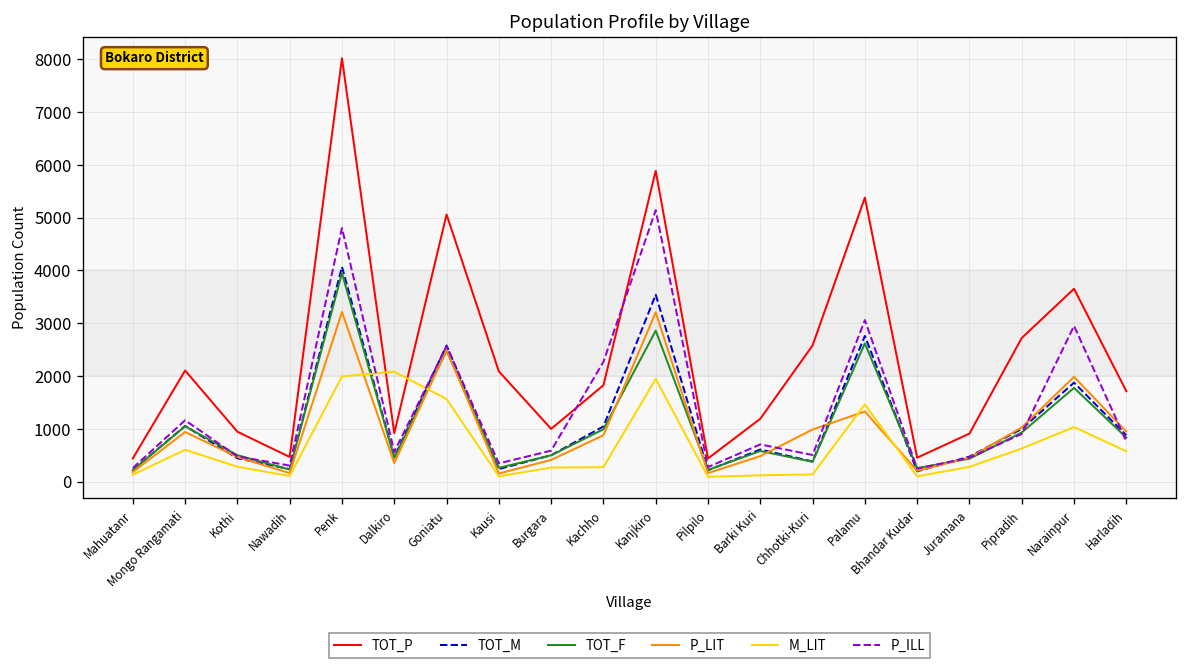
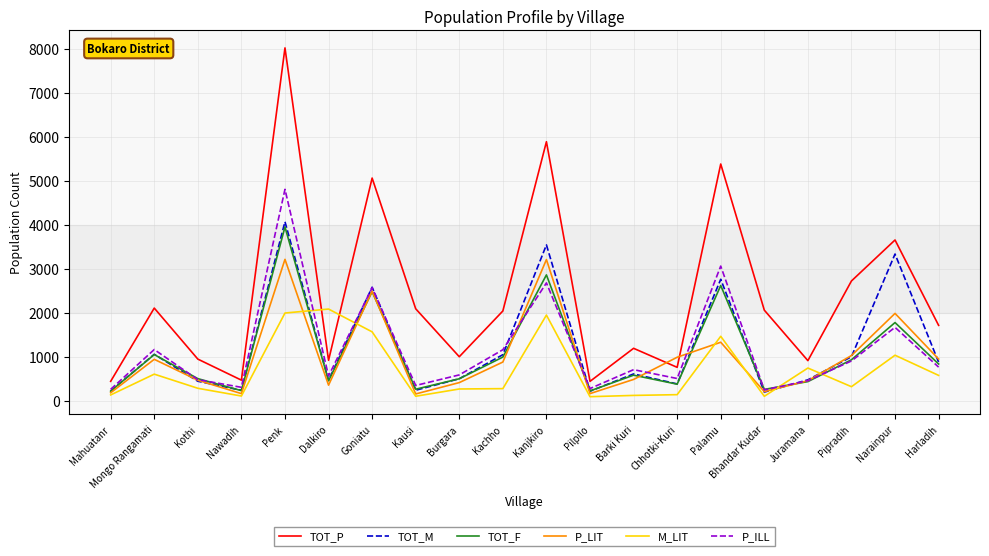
  {
    "TOT_P": {
      "Mahuatanr": 400,
      "Mongo Rangamati": 2100,
      "Kothi": 900,
      "Nawadih": 500,
      "Penk": 8000,
      "Dalkiro": 900,
      "Goniatu": 5100,
      "Kausi": 2100,
      "Burgara": 1000,
-     "Kachho": 1800,
+     "Kachho": 2000,
      "Kanjkiro": 5900,
      "Pilpilo": 400,
      "Barki Kuri": 1200,
-     "Chhotki-Kuri": 2600,
+     "Chhotki-Kuri": 800,
      "Palamu": 5400,
-     "Bhandar Kudar": 500,
+     "Bhandar Kudar": 2100,
      "Juramana": 900,
      "Pipradih": 2700,
      "Narainpur": 3700,
      "Harladih": 1700
    },
    "TOT_M": {
      "Penk": 4100,
      "Kanjkiro": 3500,
      "Palamu": 2800,
-     "Narainpur": 1900
+     "Narainpur": 3300
    },
    "TOT_F": {
      "Penk": 3900,
      "Kanjkiro": 2900,
      "Palamu": 2600,
      "Narainpur": 1800
    },
    "P_LIT": {
      "Mongo Rangamati": 900,
      "Penk": 3200,
      "Dalkiro": 400,
      "Burgara": 400,
      "Kachho": 900,
      "Kanjkiro": 3200,
      "Barki Kuri": 500,
      "Chhotki-Kuri": 1000,
      "Palamu": 1300,
      "Narainpur": 2000,
      "Harladih": 900
    },
    "M_LIT": {
      "Mongo Rangamati": 600,
      "Kothi": 300,
      "Penk": 2000,
      "Dalkiro": 2100,
      "Goniatu": 1600,
      "Burgara": 300,
      "Kachho": 300,
      "Kanjkiro": 1900,
      "Pilpilo": 100,
      "Barki Kuri": 100,
      "Chhotki-Kuri": 100,
      "Palamu": 1500,
      "Bhandar Kudar": 100,
-     "Juramana": 300,
-     "Pipradih": 600,
+     "Juramana": 700,
+     "Pipradih": 300,
      "Narainpur": 1000,
      "Harladih": 600
    },
    "P_ILL": {
      "Mongo Rangamati": 1200,
      "Nawadih": 300,
      "Penk": 4800,
      "Dalkiro": 600,
      "Kausi": 300,
      "Burgara": 600,
-     "Kachho": 2300,
-     "Kanjkiro": 5100,
+     "Kachho": 1200,
+     "Kanjkiro": 2700,
      "Barki Kuri": 700,
      "Chhotki-Kuri": 500,
      "Palamu": 3100,
-     "Narainpur": 3000,
+     "Narainpur": 1700,
      "Harladih": 800
    }
  }
